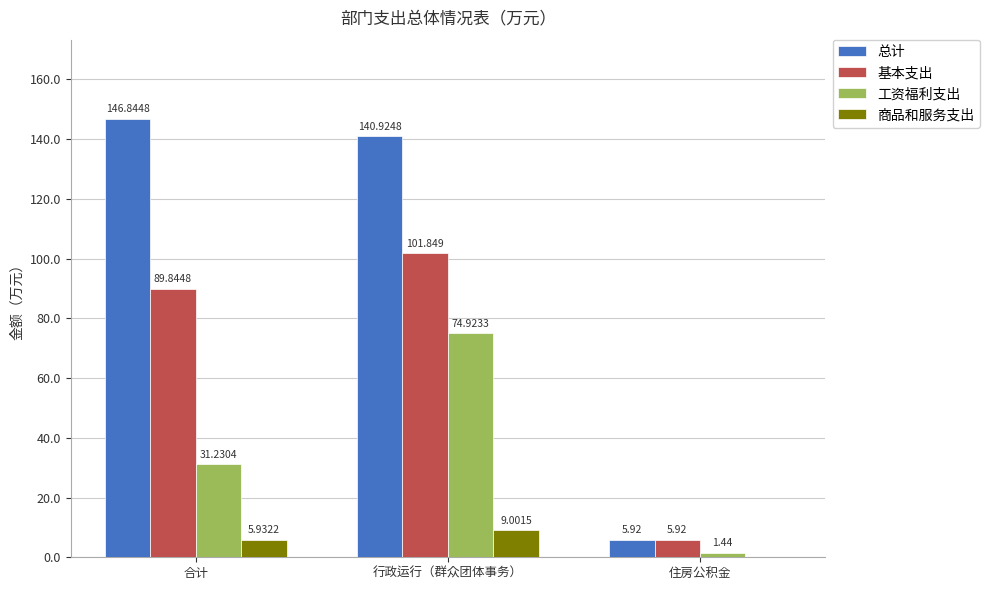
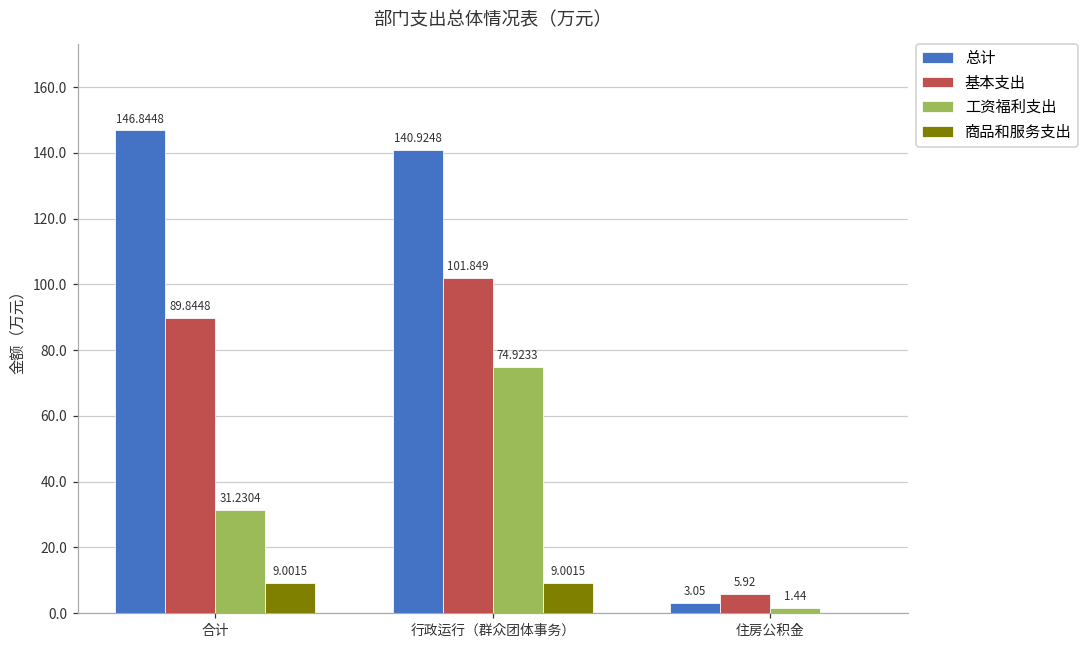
  {
    "总计": {
      "合计": 146.8448,
      "行政运行（群众团体事务）": 140.9248,
-     "住房公积金": 5.92
+     "住房公积金": 3.05
    },
    "基本支出": {
      "合计": 89.8448,
      "行政运行（群众团体事务）": 101.849,
      "住房公积金": 5.92
    },
    "工资福利支出": {
      "合计": 31.2304,
      "行政运行（群众团体事务）": 74.9233,
      "住房公积金": 1.44
    },
    "商品和服务支出": {
-     "合计": 5.9322,
+     "合计": 9.0015,
      "行政运行（群众团体事务）": 9.0015
    }
  }
